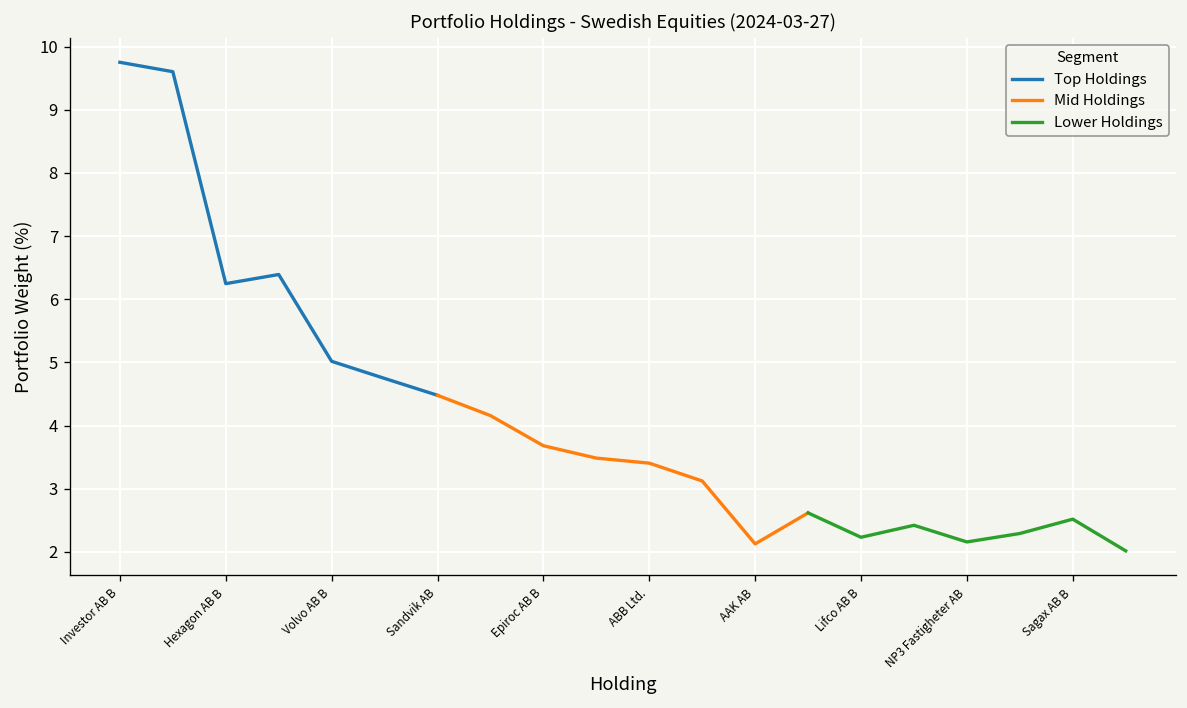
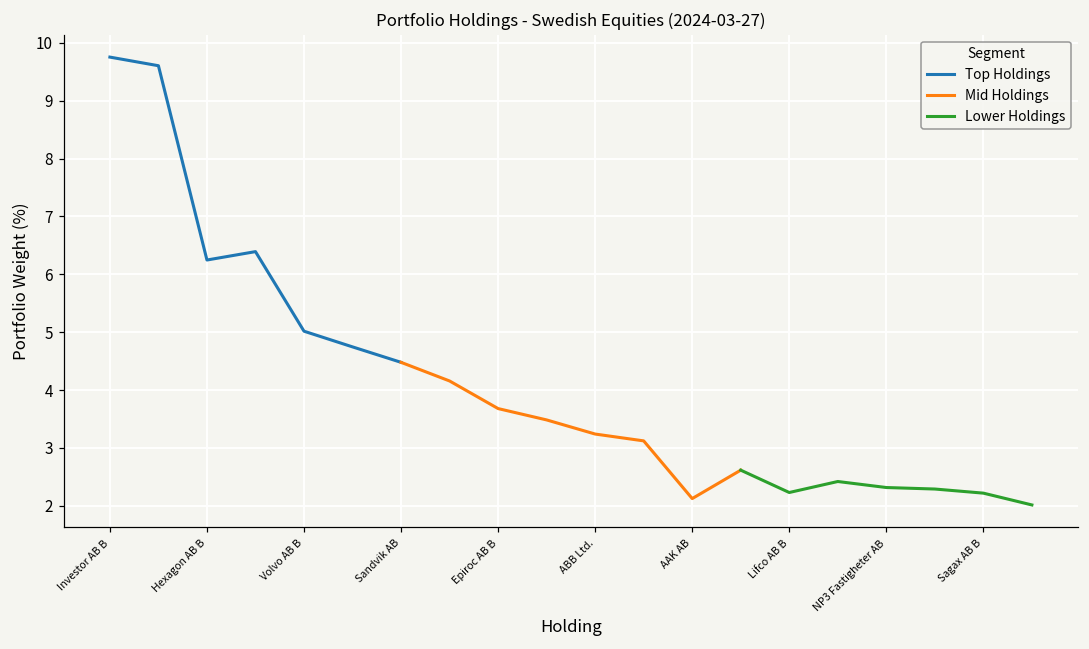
  {
    "Top Holdings": {
      "Investor AB B": 9.8,
      "Hexagon AB B": 6.2,
      "Volvo AB B": 5.0
    },
    "Mid Holdings": {
      "Epiroc AB B": 3.7,
-     "ABB Ltd.": 3.4,
+     "ABB Ltd.": 3.2,
      "AAK AB": 2.1
    },
    "Lower Holdings": {
      "Lifco AB B": 2.2,
-     "NP3 Fastigheter AB": 2.2,
-     "Sagax AB B": 2.5
+     "NP3 Fastigheter AB": 2.3,
+     "Sagax AB B": 2.2
    }
  }
